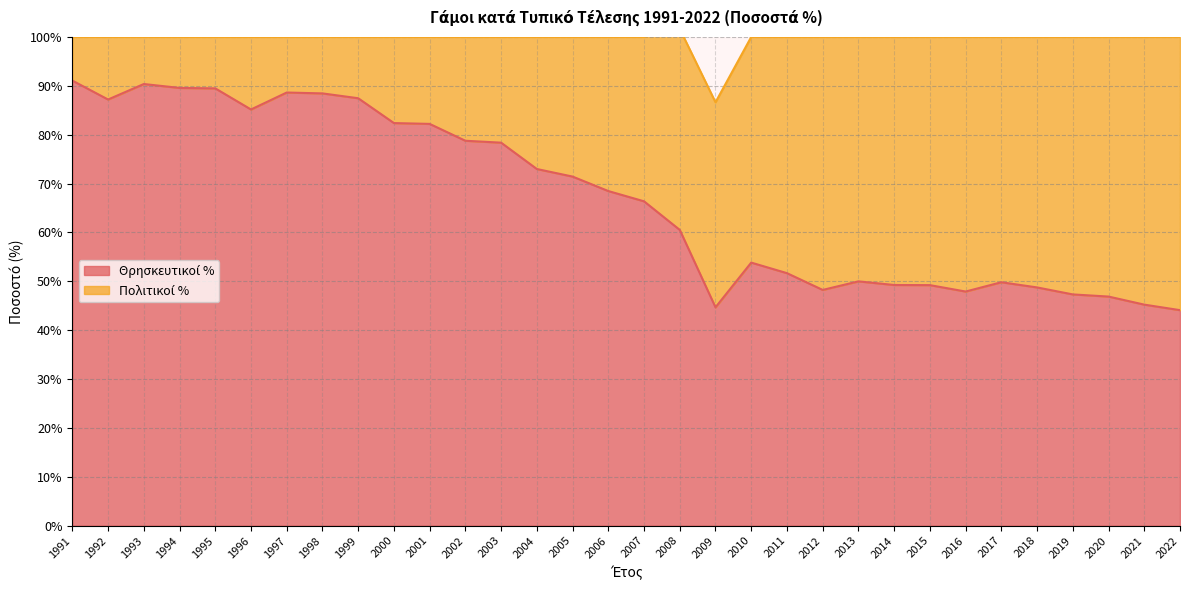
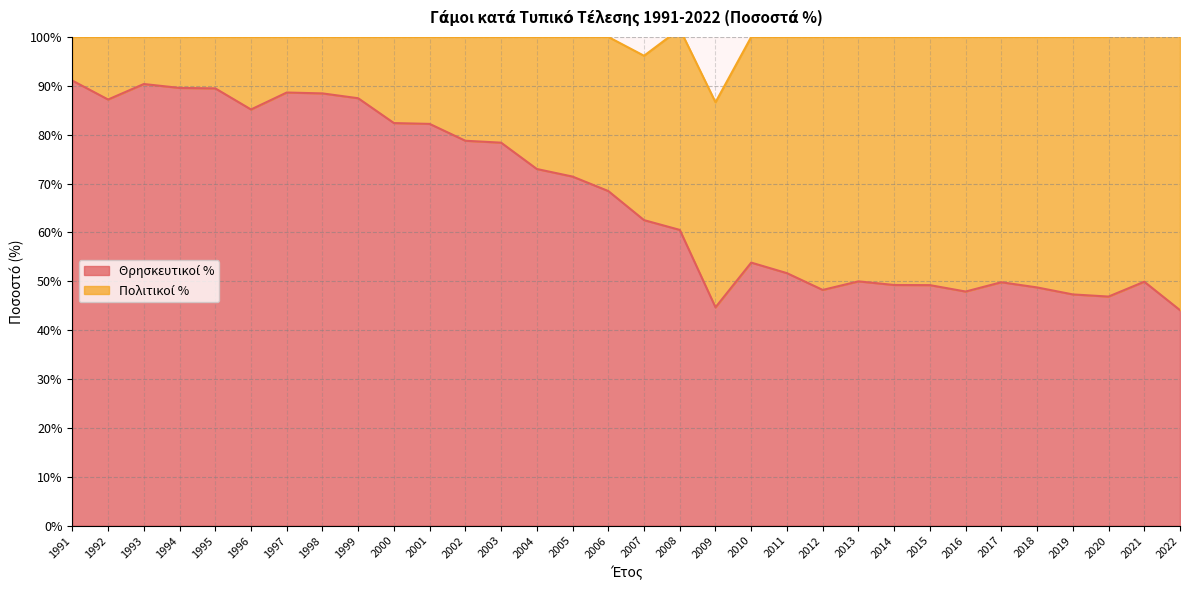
  {
    "Θρησκευτικοί %": {
      "1991": "91%",
      "1992": "87%",
      "1993": "90%",
      "1994": "90%",
      "1995": "89%",
      "1996": "85%",
      "1997": "89%",
      "1998": "88%",
      "1999": "87%",
      "2000": "82%",
      "2001": "82%",
      "2002": "79%",
      "2003": "78%",
      "2004": "73%",
      "2005": "71%",
      "2006": "68%",
-     "2007": "66%",
+     "2007": "63%",
      "2008": "61%",
      "2009": "45%",
      "2010": "54%",
      "2011": "52%",
      "2012": "48%",
      "2013": "50%",
      "2014": "49%",
      "2015": "49%",
      "2016": "48%",
      "2017": "50%",
      "2018": "49%",
      "2019": "47%",
      "2020": "47%",
-     "2021": "45%",
+     "2021": "50%",
      "2022": "44%"
    },
    "Πολιτικοί %": {
      "1991": "9%",
      "1992": "13%",
      "1993": "10%",
      "1994": "10%",
      "1995": "11%",
      "1996": "15%",
      "1997": "11%",
      "1998": "12%",
      "1999": "13%",
      "2000": "18%",
      "2001": "18%",
      "2002": "21%",
      "2003": "22%",
      "2004": "27%",
      "2005": "29%",
      "2006": "32%",
      "2007": "34%",
      "2009": "42%",
      "2010": "46%",
      "2011": "48%",
      "2012": "52%",
      "2013": "50%",
      "2014": "51%",
      "2015": "51%",
      "2016": "52%",
      "2017": "50%",
      "2018": "51%",
      "2019": "53%",
      "2020": "53%",
      "2022": "56%"
    }
  }
